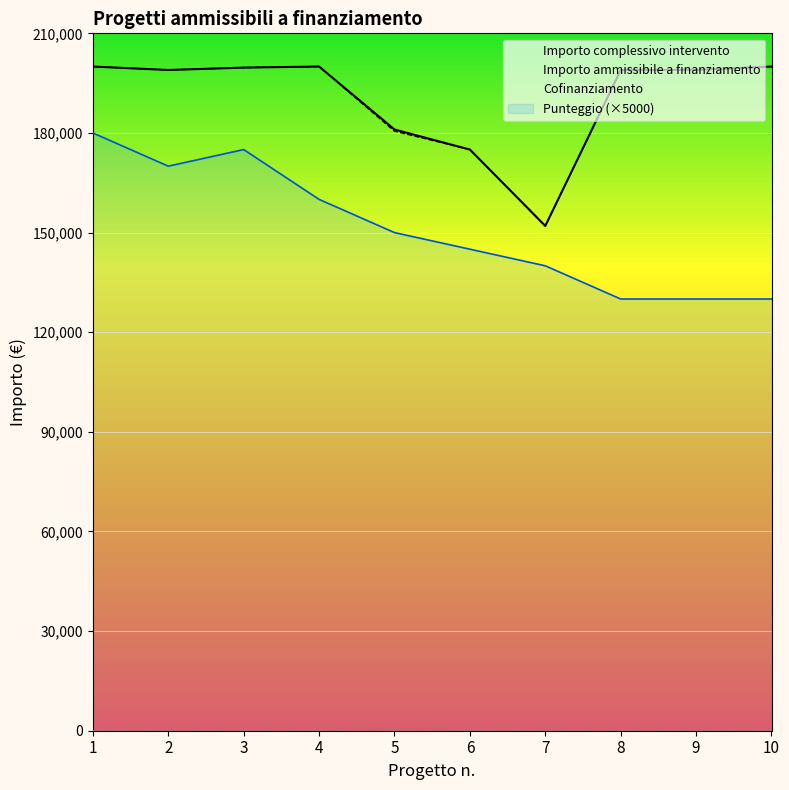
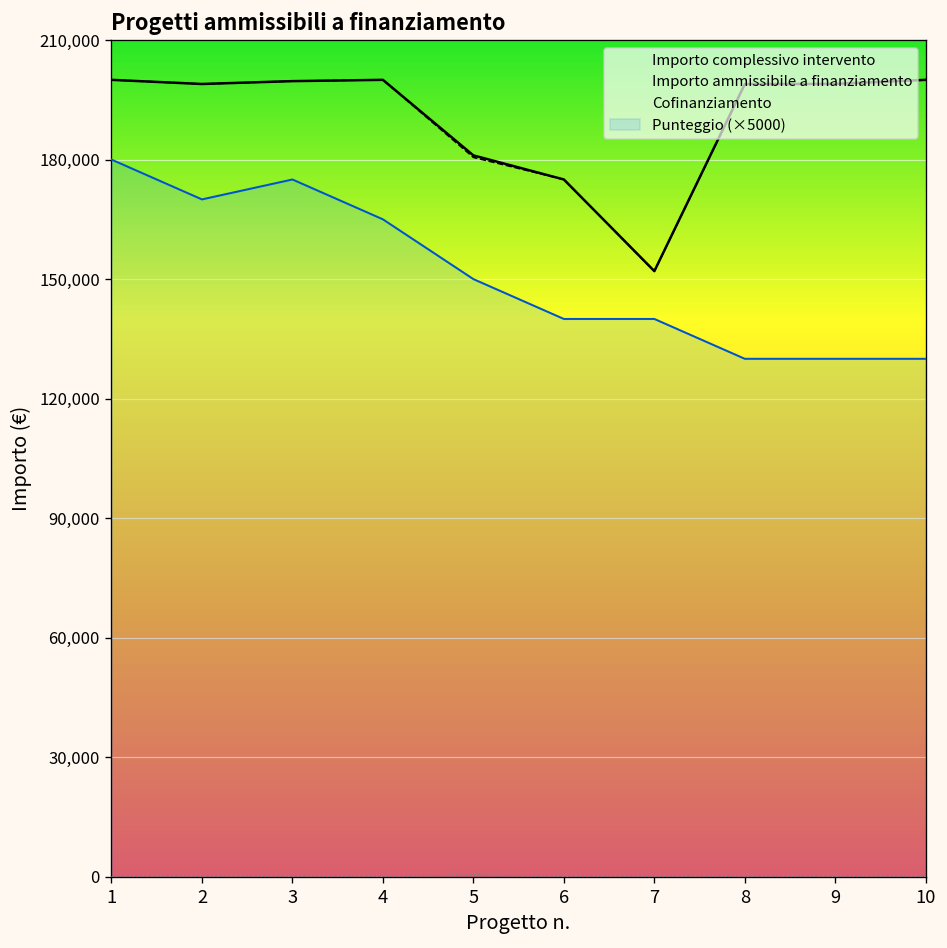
  {
    "Punteggio (×5000)": {
      "1": "180,000",
      "2": "170,000",
      "3": "175,000",
-     "4": "160,000",
+     "4": "165,000",
      "5": "150,000",
-     "6": "145,000",
+     "6": "140,000",
      "7": "140,000",
      "8": "130,000",
      "9": "130,000",
      "10": "130,000"
    }
  }
